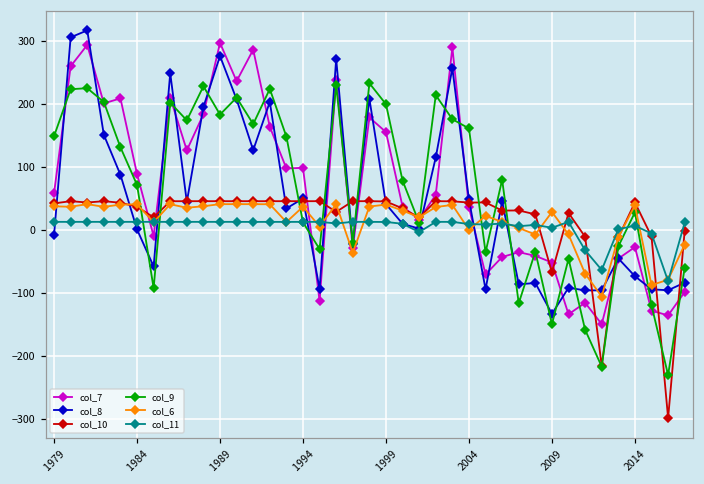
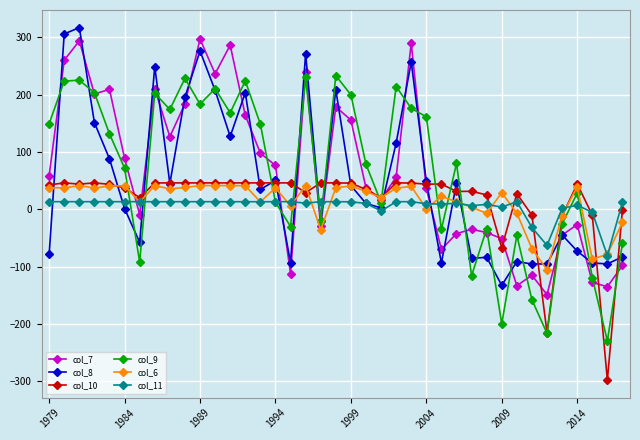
  {
    "col_7": {
      "1979": 60,
      "1984": 90,
      "1989": 300,
-     "1994": 100,
+     "1994": 80,
      "1999": 160,
      "2004": 40,
      "2009": -50,
      "2014": -30
    },
    "col_8": {
-     "1979": -10,
+     "1979": -80,
      "1984": 0,
      "1989": 280,
      "2004": 50,
      "2009": -130,
      "2014": -70
    },
    "col_10": {
      "1979": 40,
      "1989": 50,
      "2004": 40,
      "2009": -70,
      "2014": 40
    },
    "col_9": {
      "1979": 150,
      "1984": 70,
      "1989": 180,
      "1999": 200,
      "2004": 160,
-     "2009": -150,
+     "2009": -200,
      "2014": 30
    },
    "col_6": {
      "1979": 40,
      "1989": 40,
      "1994": 40,
      "2004": 0,
      "2009": 30,
      "2014": 40
    },
    "col_11": {
      "1979": 10,
      "1984": 10,
      "1989": 10,
      "1999": 10,
      "2004": 10,
      "2009": 0,
      "2014": 10
    }
  }
